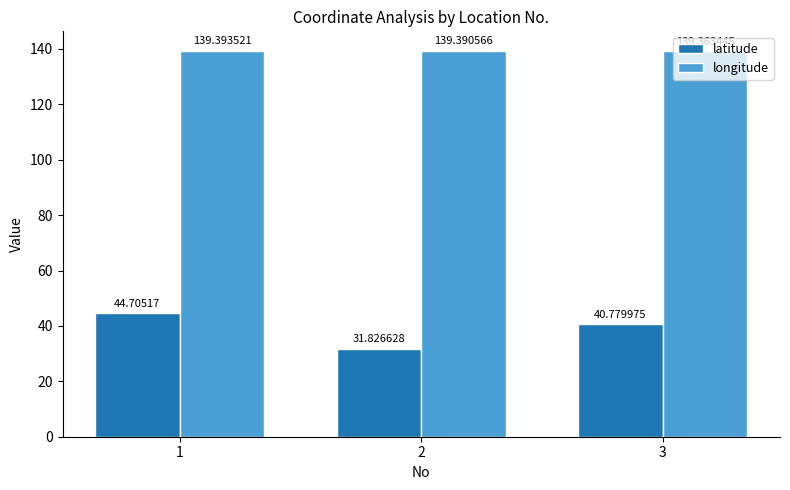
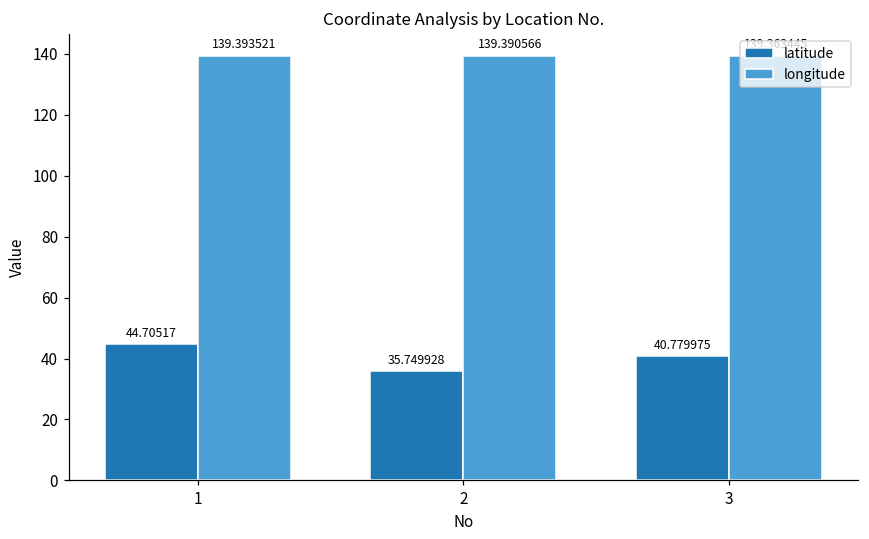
  {
    "latitude": {
      "1": 44.70517,
-     "2": 31.826628,
+     "2": 35.749928,
      "3": 40.779975
    },
    "longitude": {
      "1": 139.393521,
      "2": 139.390566
    }
  }
